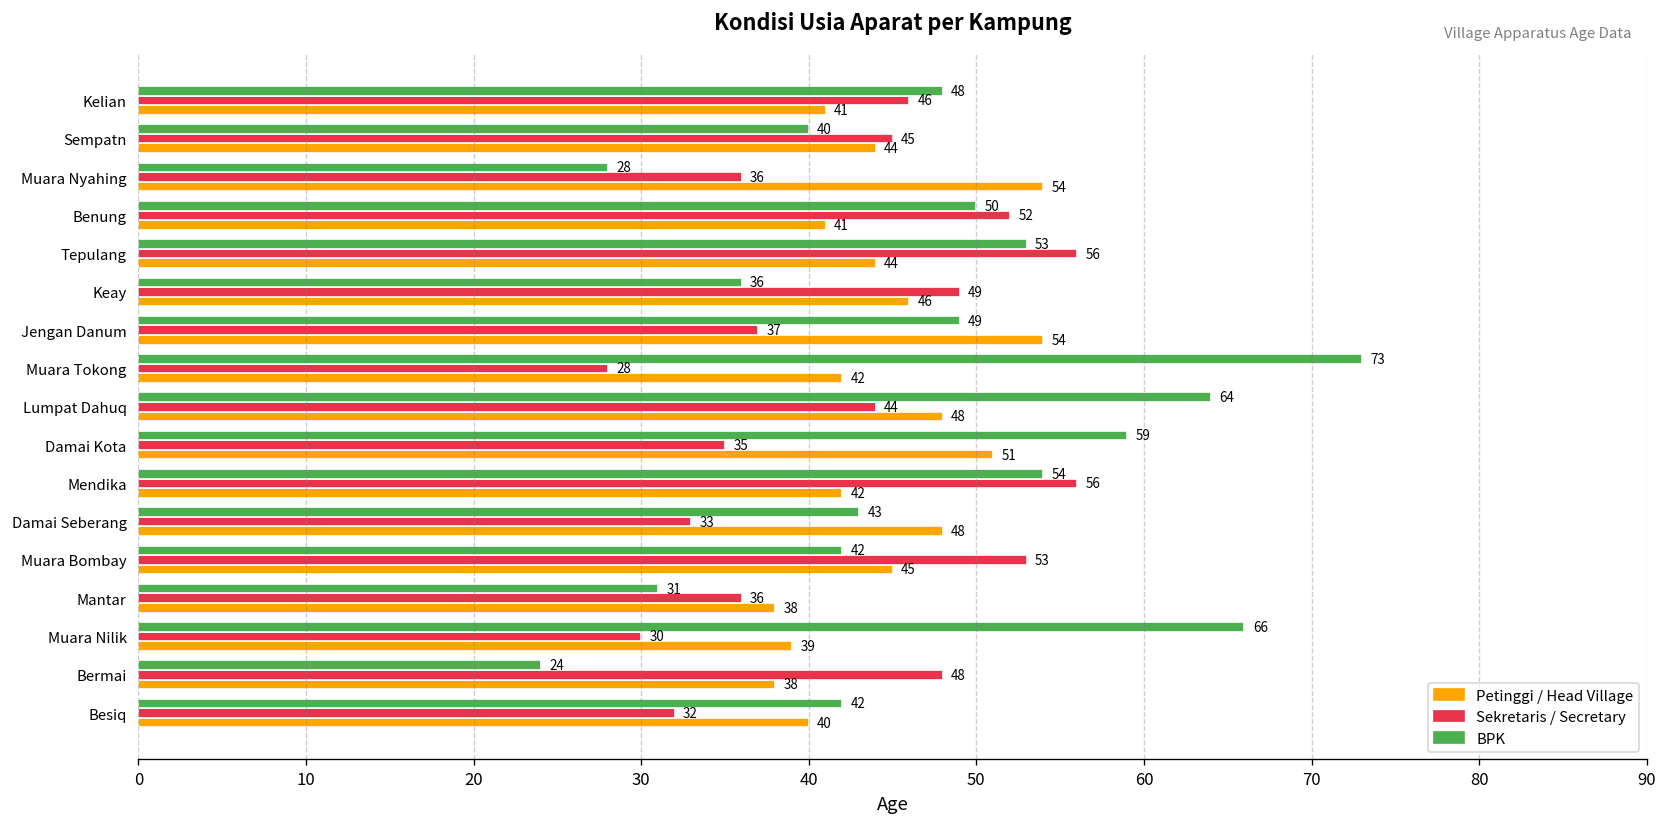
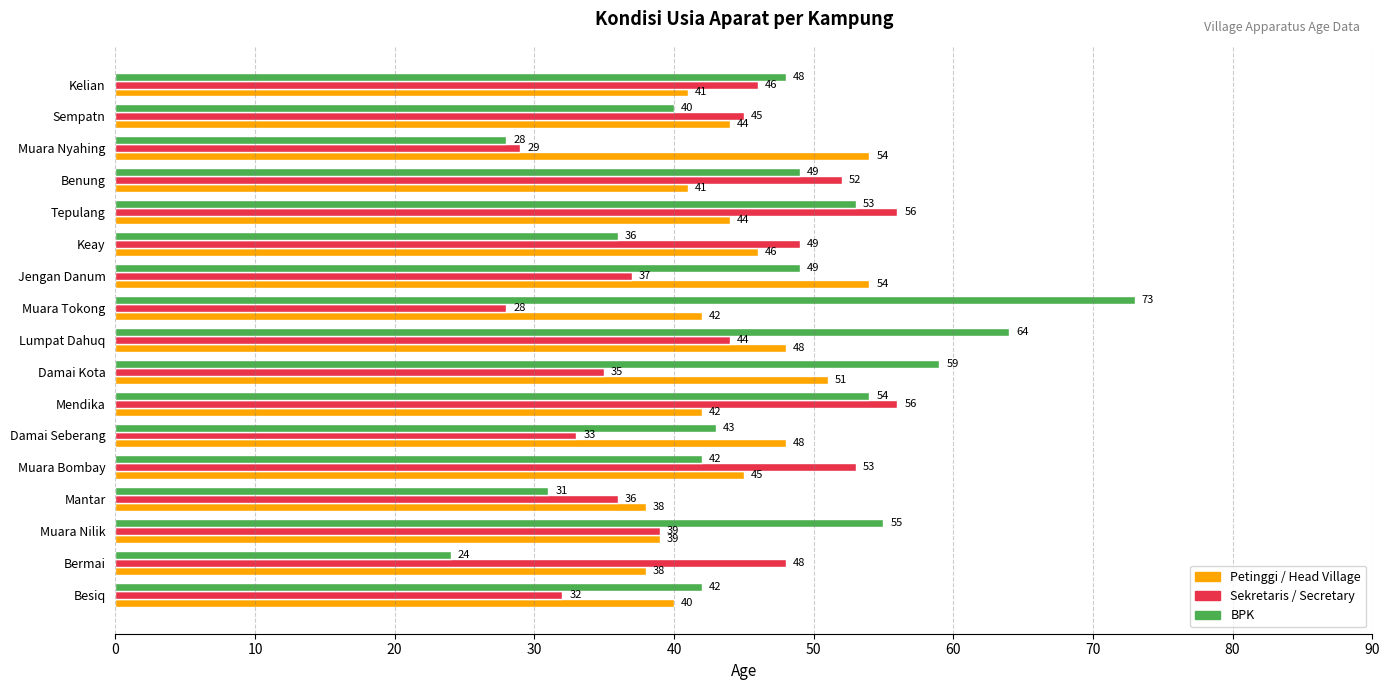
  {
    "Petinggi / Head Village": {
      "Kelian": 41,
      "Sempatn": 44,
      "Muara Nyahing": 54,
      "Benung": 41,
      "Tepulang": 44,
      "Keay": 46,
      "Jengan Danum": 54,
      "Muara Tokong": 42,
      "Lumpat Dahuq": 48,
      "Damai Kota": 51,
      "Mendika": 42,
      "Damai Seberang": 48,
      "Muara Bombay": 45,
      "Mantar": 38,
      "Bermai": 38,
      "Besiq": 40
    },
    "Sekretaris / Secretary": {
      "Kelian": 46,
      "Sempatn": 45,
-     "Muara Nyahing": 36,
+     "Muara Nyahing": 29,
      "Benung": 52,
      "Tepulang": 56,
      "Keay": 49,
      "Jengan Danum": 37,
      "Muara Tokong": 28,
      "Lumpat Dahuq": 44,
      "Damai Kota": 35,
      "Mendika": 56,
      "Damai Seberang": 33,
      "Muara Bombay": 53,
      "Mantar": 36,
-     "Muara Nilik": 30,
+     "Muara Nilik": 39,
      "Bermai": 48,
      "Besiq": 32
    },
    "BPK": {
      "Kelian": 48,
      "Sempatn": 40,
      "Muara Nyahing": 28,
-     "Benung": 50,
+     "Benung": 49,
      "Tepulang": 53,
      "Keay": 36,
      "Jengan Danum": 49,
      "Muara Tokong": 73,
      "Lumpat Dahuq": 64,
      "Damai Kota": 59,
      "Mendika": 54,
      "Damai Seberang": 43,
      "Muara Bombay": 42,
      "Mantar": 31,
-     "Muara Nilik": 66,
+     "Muara Nilik": 55,
      "Bermai": 24,
      "Besiq": 42
    }
  }
